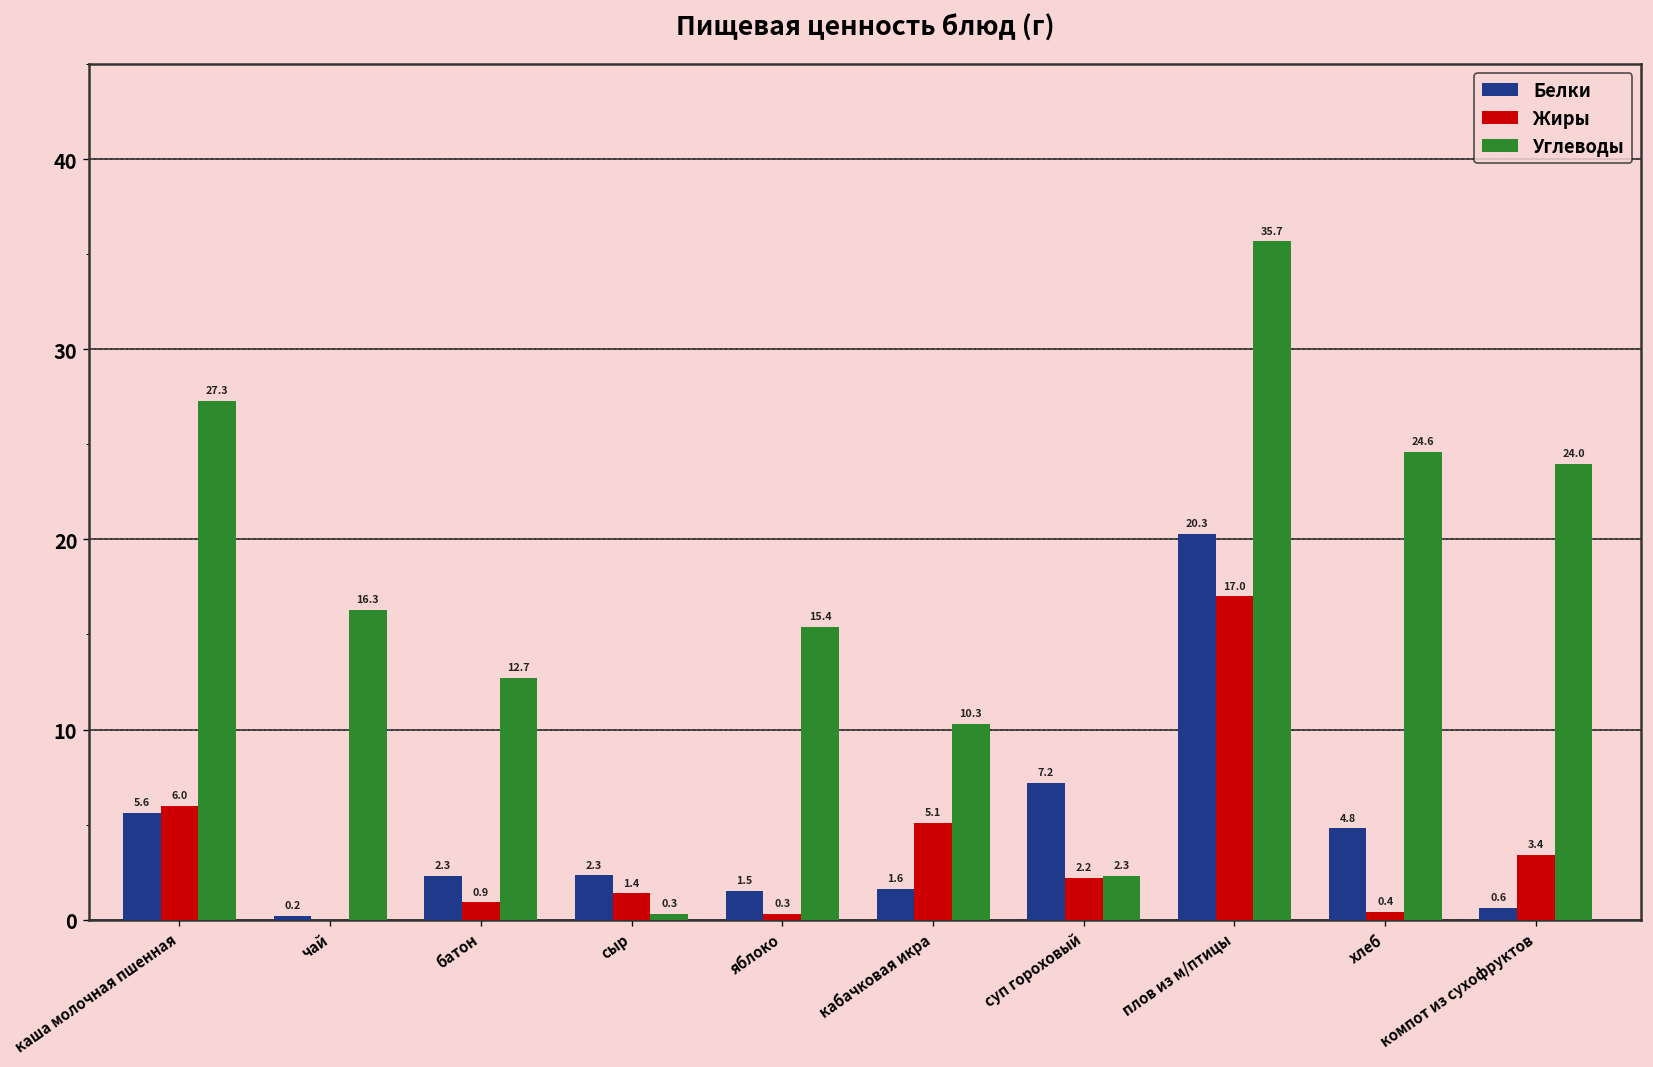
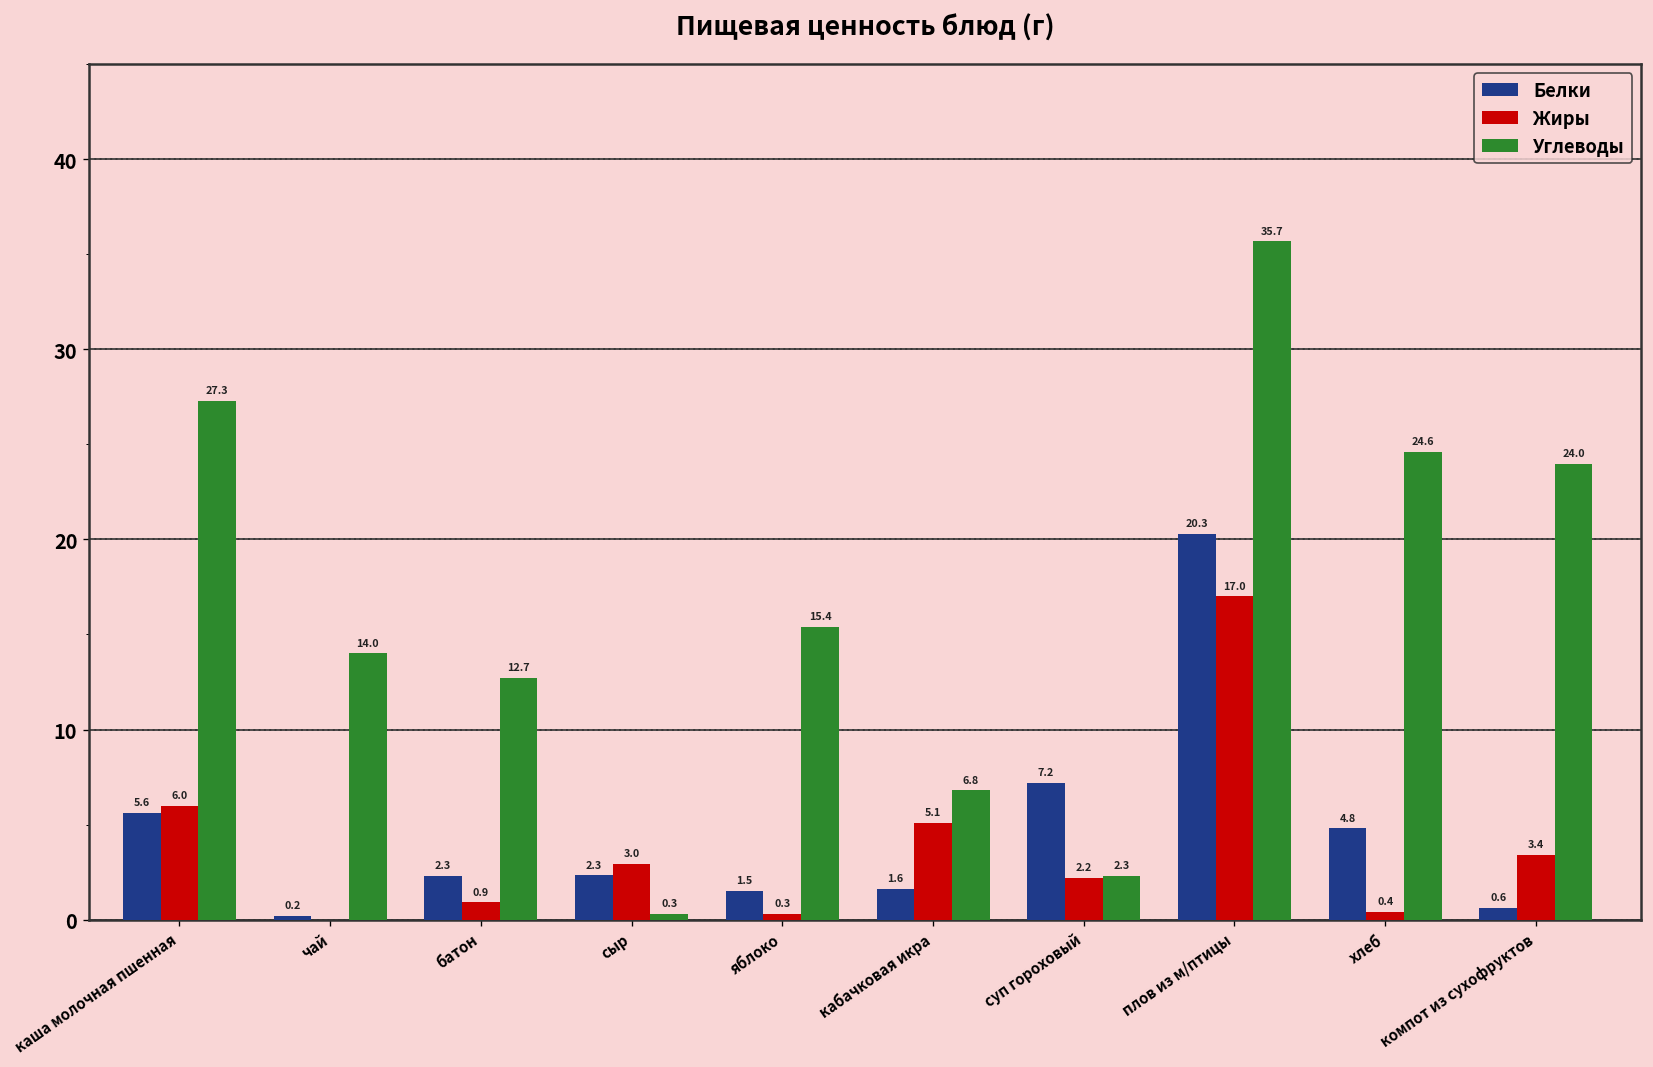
  {
    "Белки": {
      "каша молочная пшенная": 5.6,
      "чай": 0.2,
      "батон": 2.3,
      "сыр": 2.3,
      "яблоко": 1.5,
      "кабачковая икра": 1.6,
      "суп гороховый": 7.2,
      "плов из м/птицы": 20.3,
      "хлеб": 4.8,
      "компот из сухофруктов": 0.6
    },
    "Жиры": {
      "каша молочная пшенная": 6.0,
      "батон": 0.9,
-     "сыр": 1.4,
+     "сыр": 3.0,
      "яблоко": 0.3,
      "кабачковая икра": 5.1,
      "суп гороховый": 2.2,
      "плов из м/птицы": 17.0,
      "хлеб": 0.4,
      "компот из сухофруктов": 3.4
    },
    "Углеводы": {
      "каша молочная пшенная": 27.3,
-     "чай": 16.3,
+     "чай": 14.0,
      "батон": 12.7,
      "сыр": 0.3,
      "яблоко": 15.4,
-     "кабачковая икра": 10.3,
+     "кабачковая икра": 6.8,
      "суп гороховый": 2.3,
      "плов из м/птицы": 35.7,
      "хлеб": 24.6,
      "компот из сухофруктов": 24.0
    }
  }
